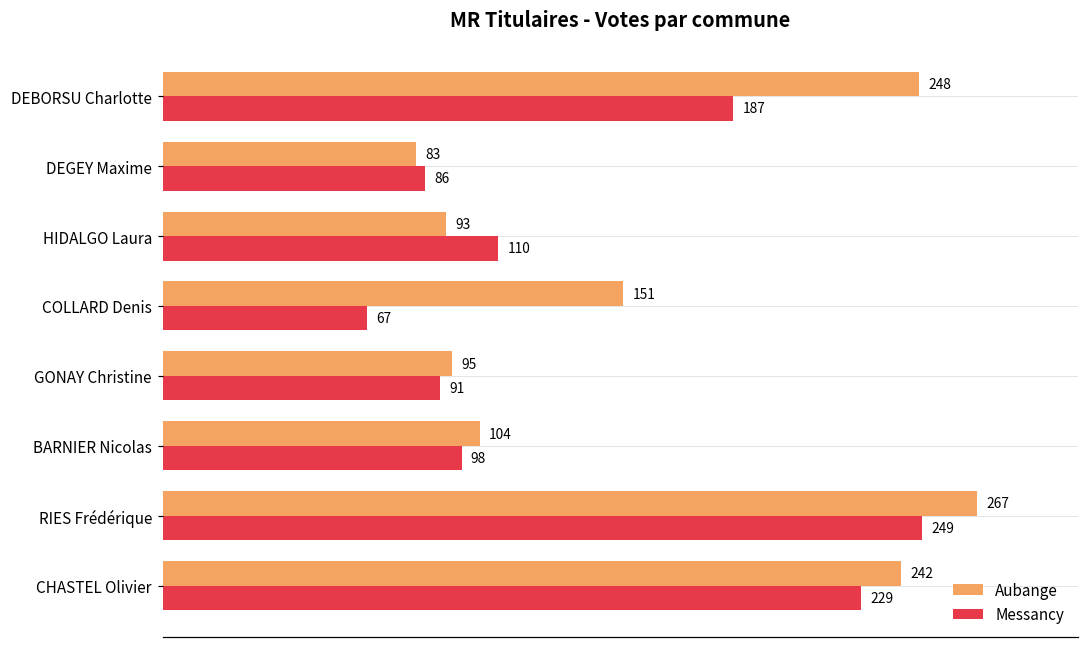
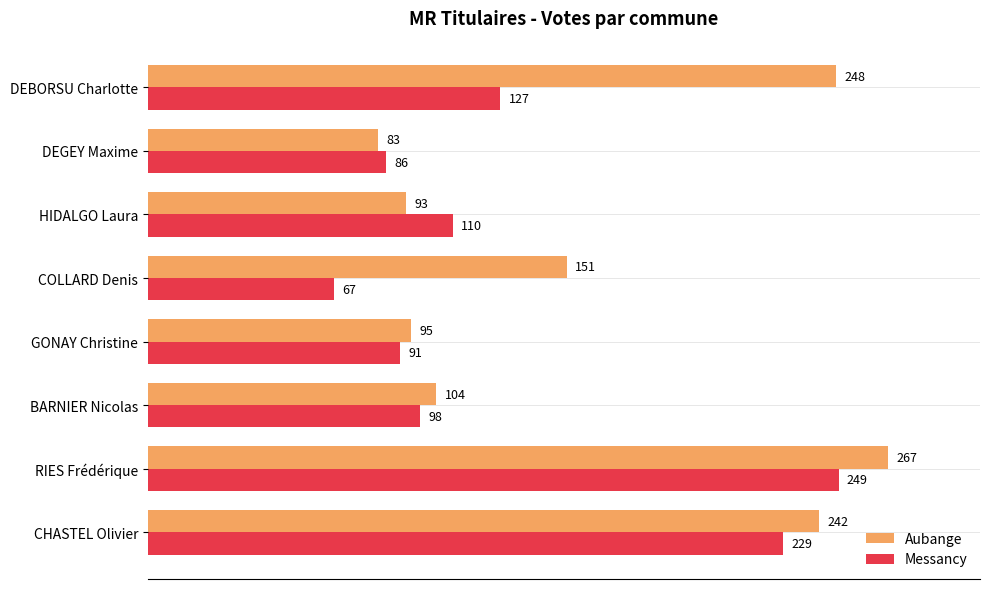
  {
    "Aubange": {
      "DEBORSU Charlotte": 248,
      "DEGEY Maxime": 83,
      "HIDALGO Laura": 93,
      "COLLARD Denis": 151,
      "GONAY Christine": 95,
      "BARNIER Nicolas": 104,
      "RIES Frédérique": 267,
      "CHASTEL Olivier": 242
    },
    "Messancy": {
-     "DEBORSU Charlotte": 187,
+     "DEBORSU Charlotte": 127,
      "DEGEY Maxime": 86,
      "HIDALGO Laura": 110,
      "COLLARD Denis": 67,
      "GONAY Christine": 91,
      "BARNIER Nicolas": 98,
      "RIES Frédérique": 249,
      "CHASTEL Olivier": 229
    }
  }
